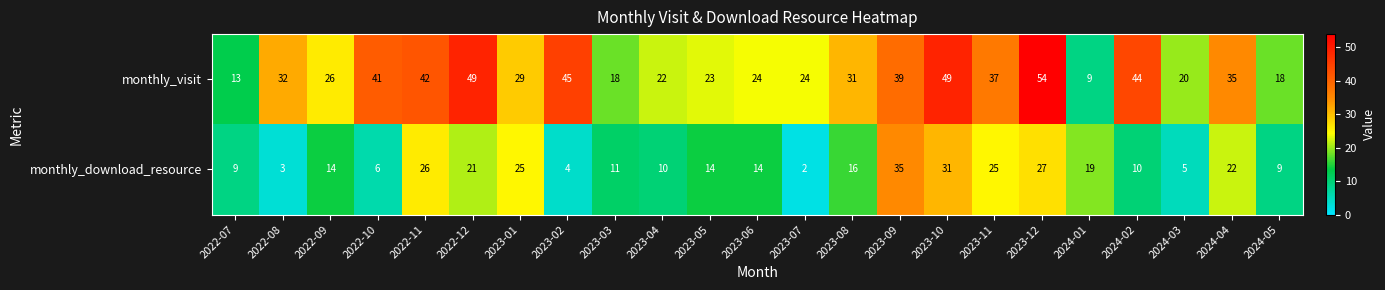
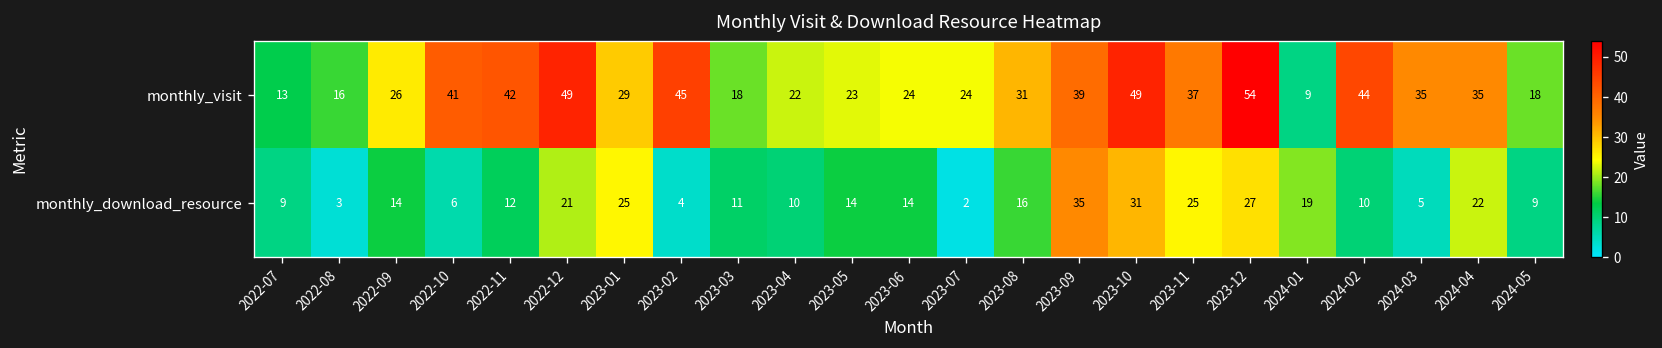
  {
    "monthly_visit": {
      "2022-07": 13,
-     "2022-08": 32,
+     "2022-08": 16,
      "2022-09": 26,
      "2022-10": 41,
      "2022-11": 42,
      "2022-12": 49,
      "2023-01": 29,
      "2023-02": 45,
      "2023-03": 18,
      "2023-04": 22,
      "2023-05": 23,
      "2023-06": 24,
      "2023-07": 24,
      "2023-08": 31,
      "2023-09": 39,
      "2023-10": 49,
      "2023-11": 37,
      "2023-12": 54,
      "2024-01": 9,
      "2024-02": 44,
-     "2024-03": 20,
+     "2024-03": 35,
      "2024-04": 35,
      "2024-05": 18
    },
    "monthly_download_resource": {
      "2022-07": 9,
      "2022-08": 3,
      "2022-09": 14,
      "2022-10": 6,
-     "2022-11": 26,
+     "2022-11": 12,
      "2022-12": 21,
      "2023-01": 25,
      "2023-02": 4,
      "2023-03": 11,
      "2023-04": 10,
      "2023-05": 14,
      "2023-06": 14,
      "2023-07": 2,
      "2023-08": 16,
      "2023-09": 35,
      "2023-10": 31,
      "2023-11": 25,
      "2023-12": 27,
      "2024-01": 19,
      "2024-02": 10,
      "2024-03": 5,
      "2024-04": 22,
      "2024-05": 9
    }
  }
